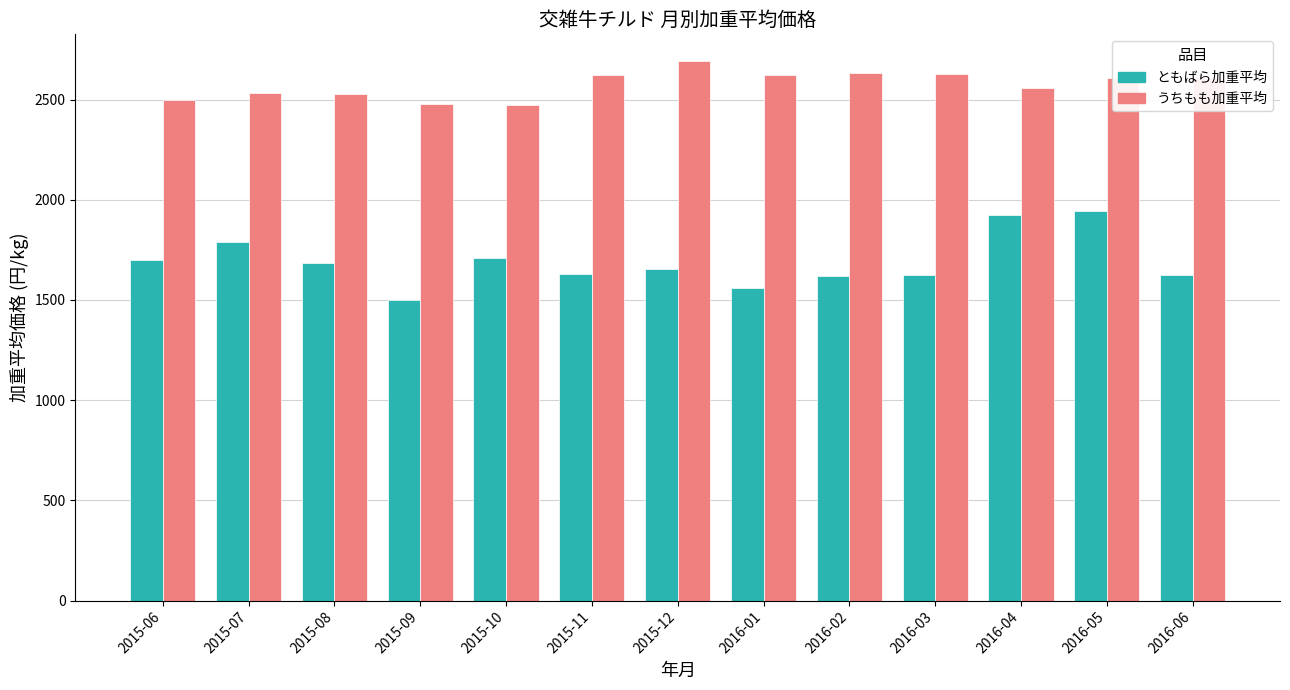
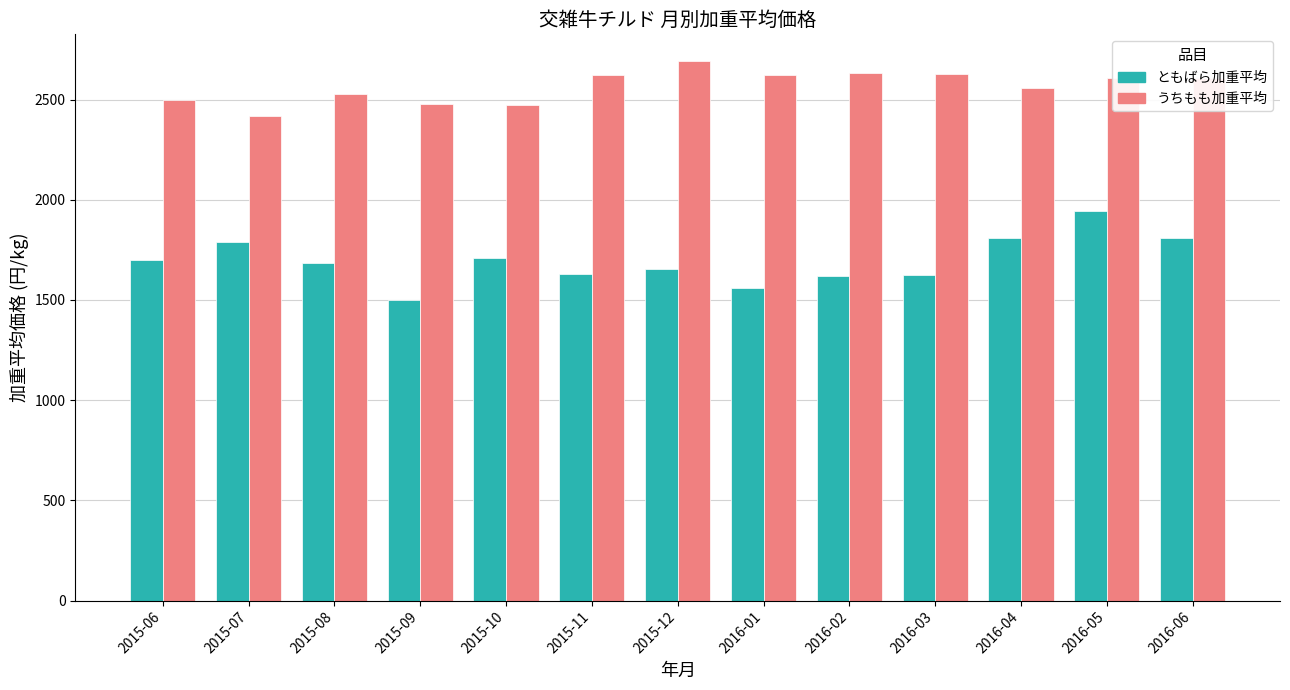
  {
    "ともばら加重平均": {
      "2015-06": 1700,
      "2015-07": 1790,
      "2015-08": 1680,
      "2015-09": 1500,
      "2015-10": 1710,
      "2015-11": 1630,
      "2015-12": 1650,
      "2016-01": 1560,
      "2016-02": 1620,
      "2016-03": 1620,
-     "2016-04": 1920,
+     "2016-04": 1810,
      "2016-05": 1950,
-     "2016-06": 1620
+     "2016-06": 1810
    },
    "うちもも加重平均": {
      "2015-06": 2500,
-     "2015-07": 2530,
+     "2015-07": 2420,
      "2015-08": 2530,
      "2015-09": 2480,
      "2015-10": 2470,
      "2015-11": 2620,
      "2015-12": 2690,
      "2016-01": 2620,
      "2016-02": 2630,
      "2016-03": 2630,
      "2016-04": 2560
    }
  }
